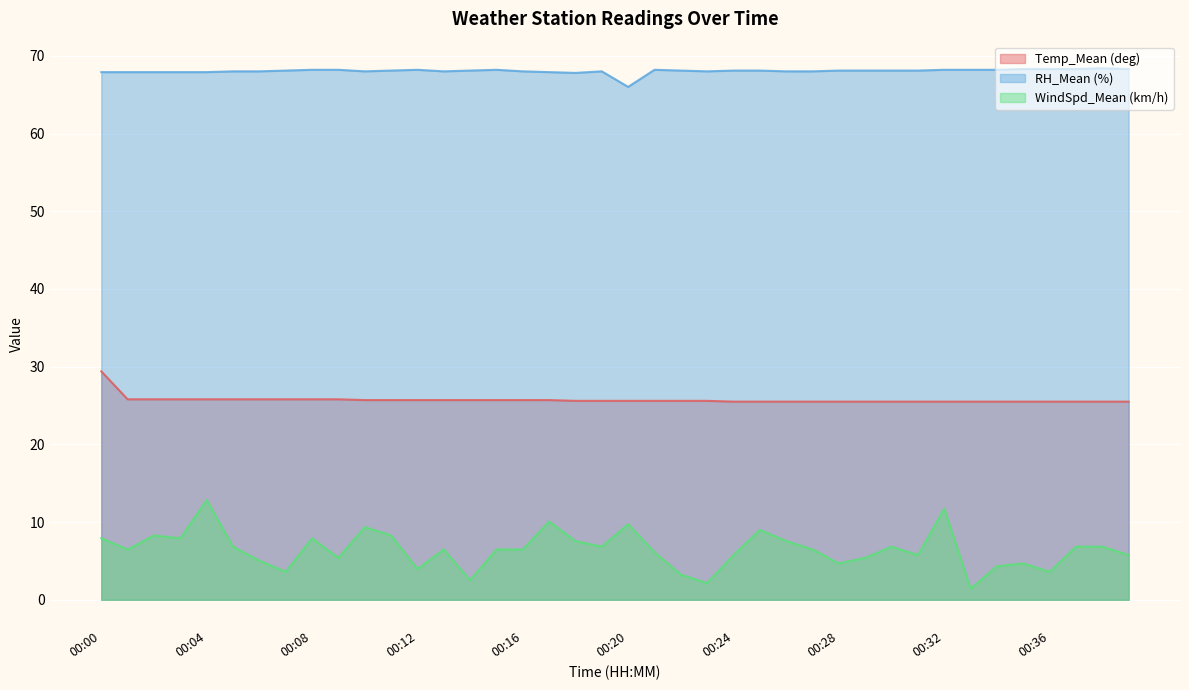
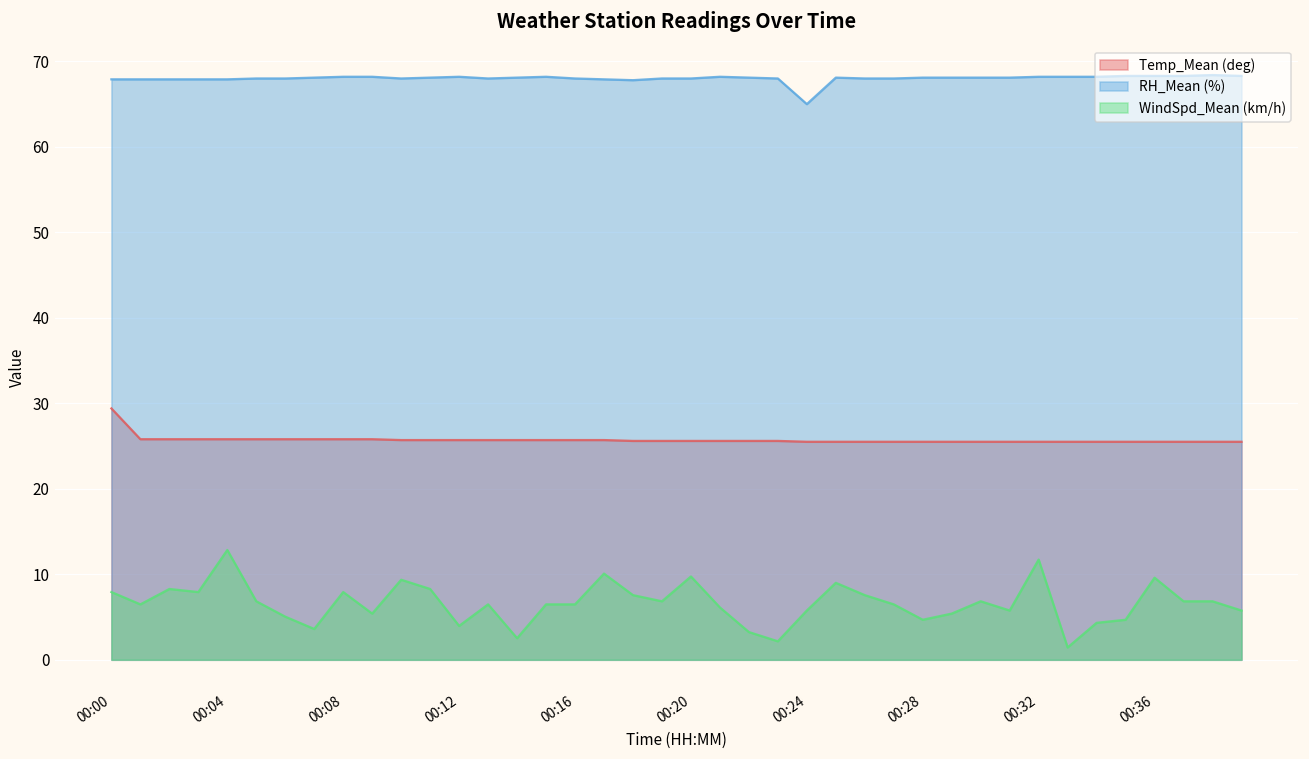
  {
    "Temp_Mean (deg)": {
      "00:00": 29,
      "00:04": 26,
      "00:08": 26,
      "00:12": 26,
      "00:16": 26,
      "00:20": 26,
      "00:24": 26,
      "00:28": 26,
      "00:32": 26,
      "00:36": 26
    },
    "RH_Mean (%)": {
      "00:00": 68,
      "00:04": 68,
      "00:08": 68,
      "00:12": 68,
      "00:16": 68,
-     "00:20": 66,
-     "00:24": 68,
+     "00:20": 68,
+     "00:24": 65,
      "00:28": 68,
      "00:32": 68
    },
    "WindSpd_Mean (km/h)": {
      "00:00": 8,
      "00:04": 13,
      "00:08": 8,
      "00:12": 4,
      "00:16": 6,
      "00:20": 10,
      "00:24": 6,
      "00:28": 5,
      "00:32": 12,
-     "00:36": 4
+     "00:36": 10
    }
  }
